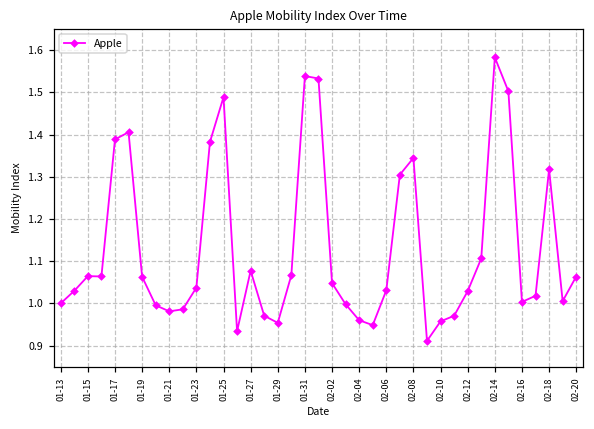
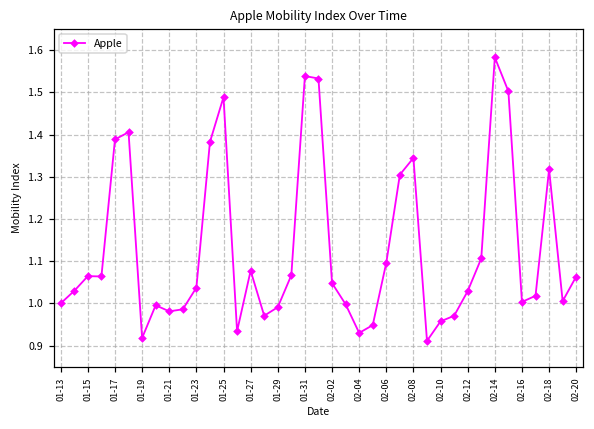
  {
    "01-13": 1.00,
    "01-15": 1.06,
    "01-17": 1.39,
-   "01-19": 1.06,
+   "01-19": 0.92,
    "01-21": 0.98,
    "01-23": 1.04,
    "01-25": 1.49,
    "01-27": 1.08,
-   "01-29": 0.95,
+   "01-29": 0.99,
    "01-31": 1.54,
    "02-02": 1.05,
-   "02-04": 0.96,
-   "02-06": 1.03,
+   "02-04": 0.93,
+   "02-06": 1.10,
    "02-08": 1.34,
    "02-10": 0.96,
    "02-12": 1.03,
    "02-14": 1.58,
    "02-16": 1.00,
    "02-18": 1.32,
    "02-20": 1.06
  }
